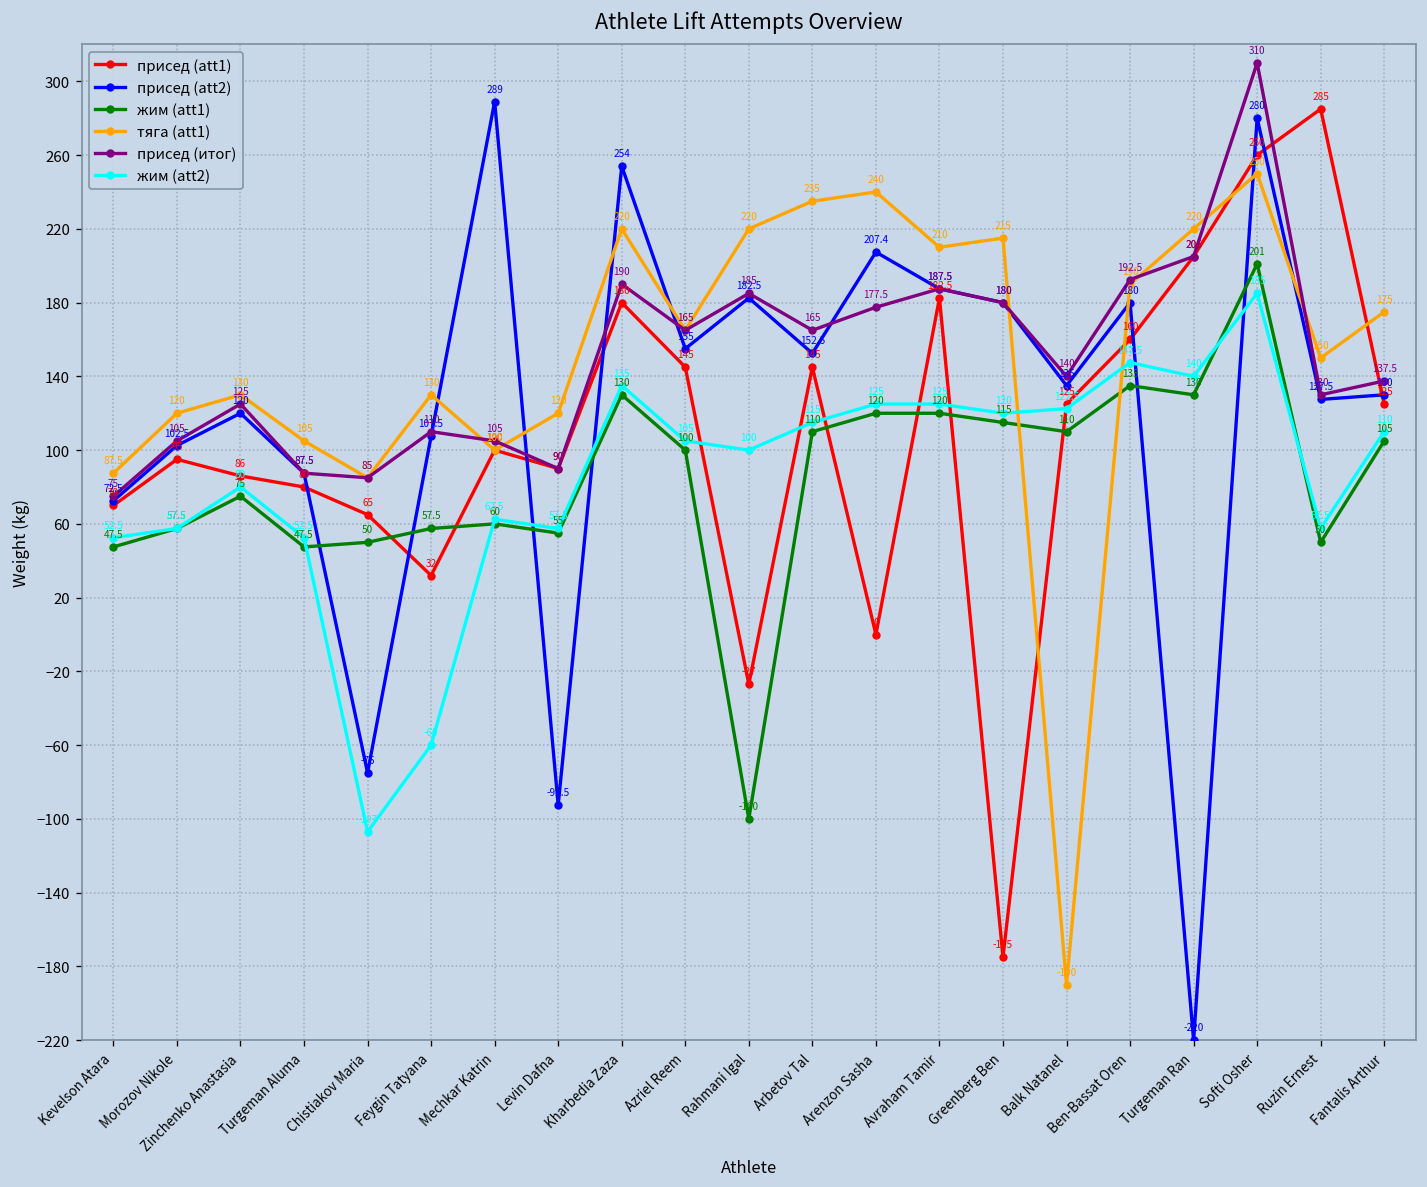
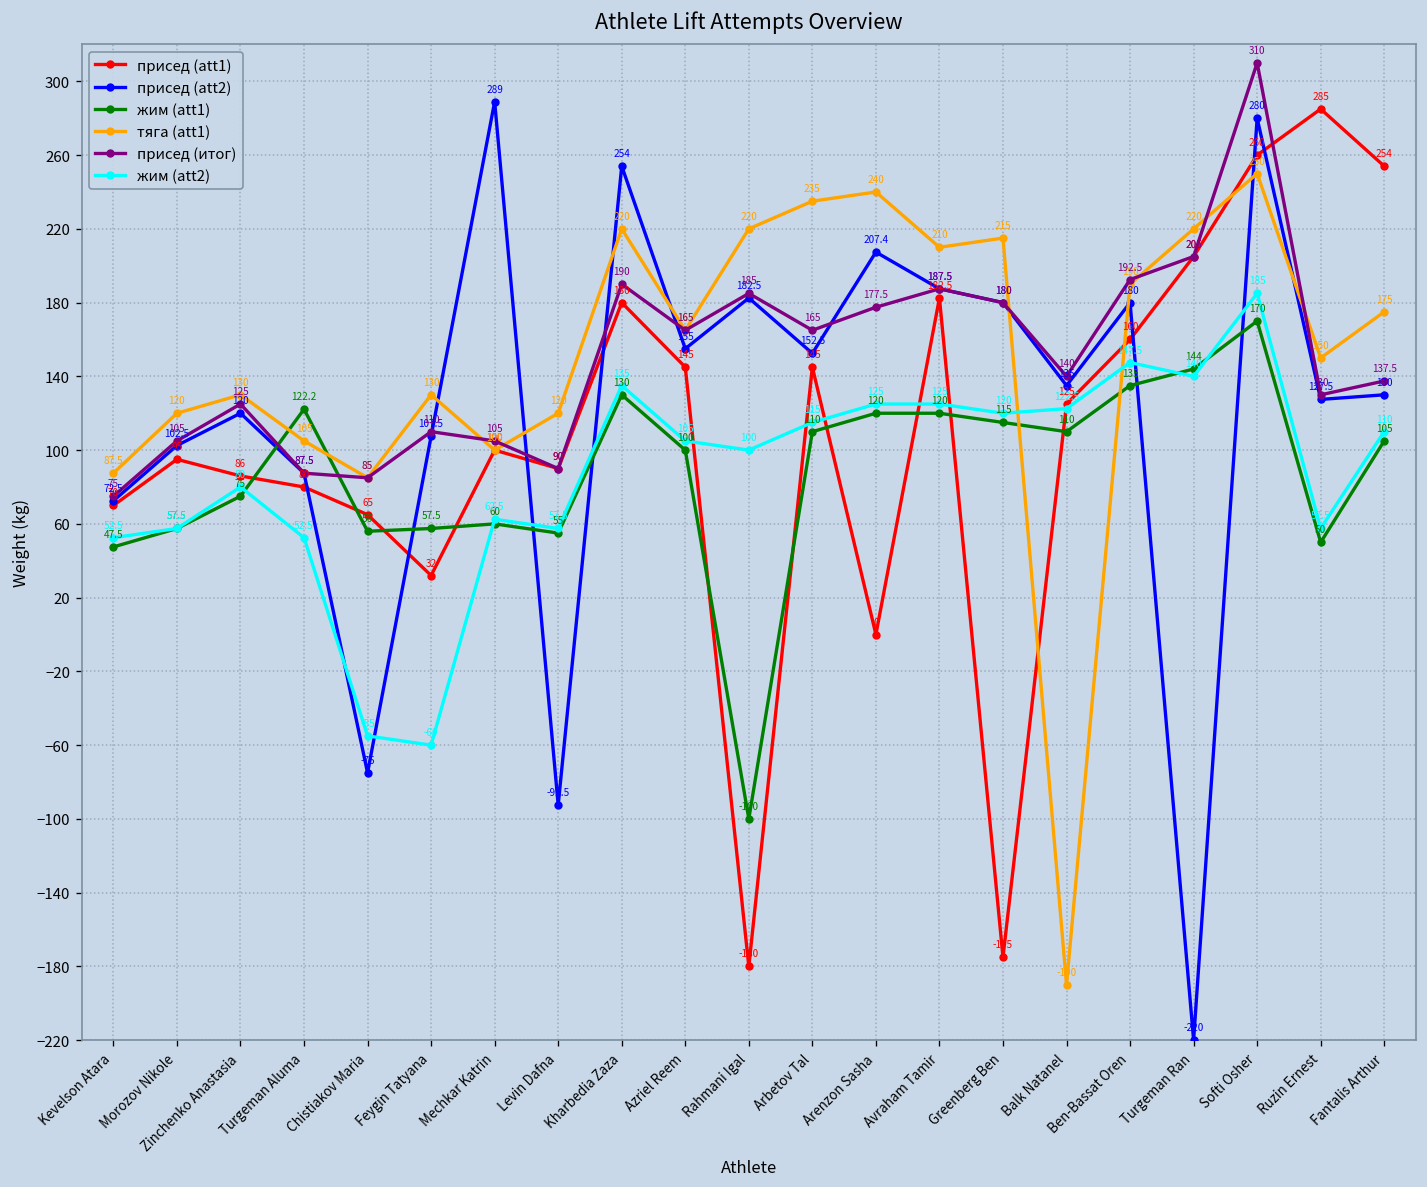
  {
    "присед (att1)": {
      "Zinchenko Anastasia": 86,
      "Chistiakov Maria": 65,
      "Feygin Tatyana": 32,
-     "Rahmani Igal": -27,
+     "Rahmani Igal": -180,
      "Greenberg Ben": -175,
      "Ben-Bassat Oren": 160,
      "Softi Osher": 260,
      "Ruzin Ernest": 285,
-     "Fantalis Arthur": 125
+     "Fantalis Arthur": 254
    },
    "присед (att2)": {
      "Chistiakov Maria": -75,
      "Mechkar Katrin": 289,
      "Levin Dafna": -92.5,
      "Kharbedia Zaza": 254,
      "Arbetov Tal": 152.5,
      "Arenzon Sasha": 207.4,
      "Turgeman Ran": -220,
      "Softi Osher": 280
    },
    "жим (att1)": {
-     "Turgeman Aluma": 47.5,
-     "Chistiakov Maria": 50,
+     "Turgeman Aluma": 122.2,
+     "Chistiakov Maria": 56,
      "Feygin Tatyana": 57.5,
      "Rahmani Igal": -100,
      "Balk Natanel": 110,
      "Ben-Bassat Oren": 135,
-     "Turgeman Ran": 130,
-     "Softi Osher": 201
+     "Turgeman Ran": 144,
+     "Softi Osher": 170
    },
    "тяга (att1)": {
      "Kevelson Atara": 87.5,
      "Morozov Nikole": 120,
      "Zinchenko Anastasia": 130,
      "Turgeman Aluma": 105,
      "Feygin Tatyana": 130,
      "Levin Dafna": 120,
      "Kharbedia Zaza": 220,
      "Rahmani Igal": 220,
      "Arbetov Tal": 235,
      "Arenzon Sasha": 240,
      "Avraham Tamir": 210,
      "Greenberg Ben": 215,
      "Balk Natanel": -190,
      "Turgeman Ran": 220,
      "Ruzin Ernest": 150,
      "Fantalis Arthur": 175
    },
    "присед (итог)": {
      "Mechkar Katrin": 105,
      "Kharbedia Zaza": 190,
      "Arbetov Tal": 165,
      "Arenzon Sasha": 177.5,
      "Balk Natanel": 140,
      "Softi Osher": 310,
      "Fantalis Arthur": 137.5
    },
    "жим (att2)": {
      "Kevelson Atara": 52.5,
      "Turgeman Aluma": 52.5,
-     "Chistiakov Maria": -107,
+     "Chistiakov Maria": -55,
      "Feygin Tatyana": -60,
      "Kharbedia Zaza": 135,
      "Azriel Reem": 105,
      "Rahmani Igal": 100,
      "Arenzon Sasha": 125,
      "Avraham Tamir": 125,
      "Greenberg Ben": 120,
      "Ben-Bassat Oren": 147.5,
      "Softi Osher": 185,
      "Ruzin Ernest": 57.5,
      "Fantalis Arthur": 110
    }
  }
